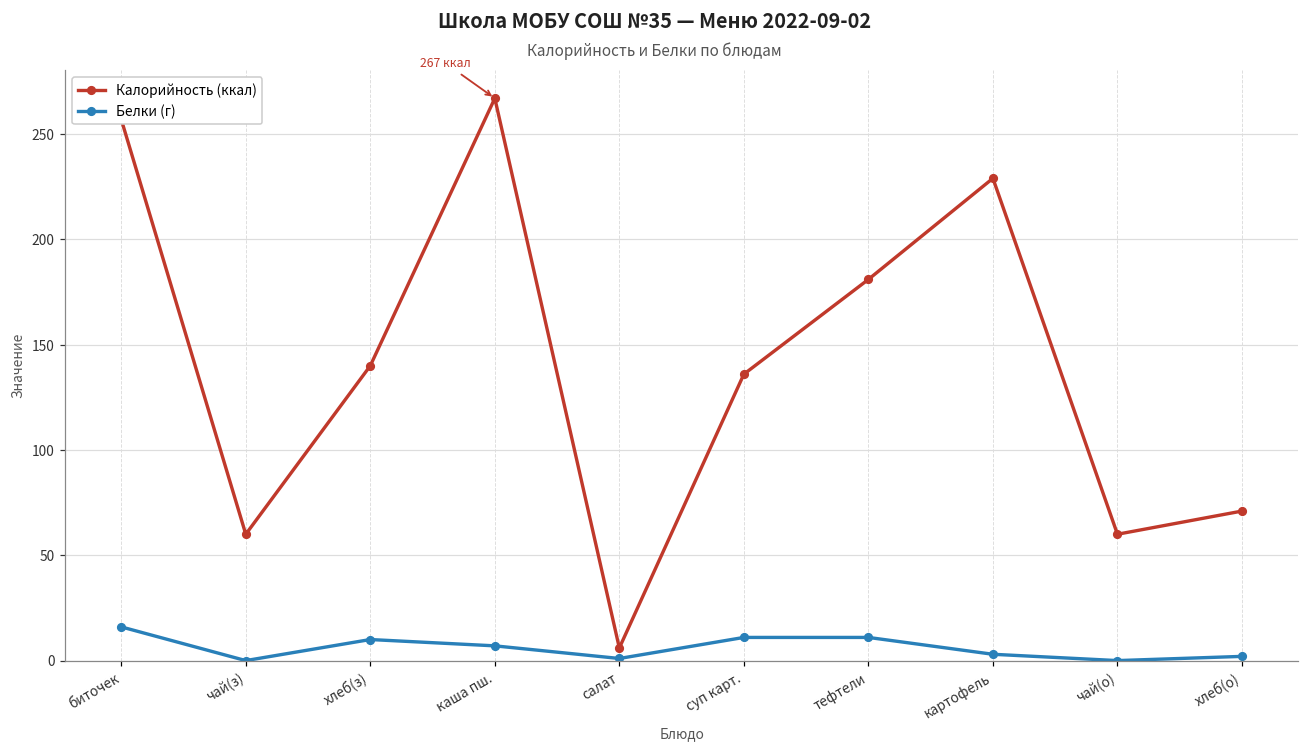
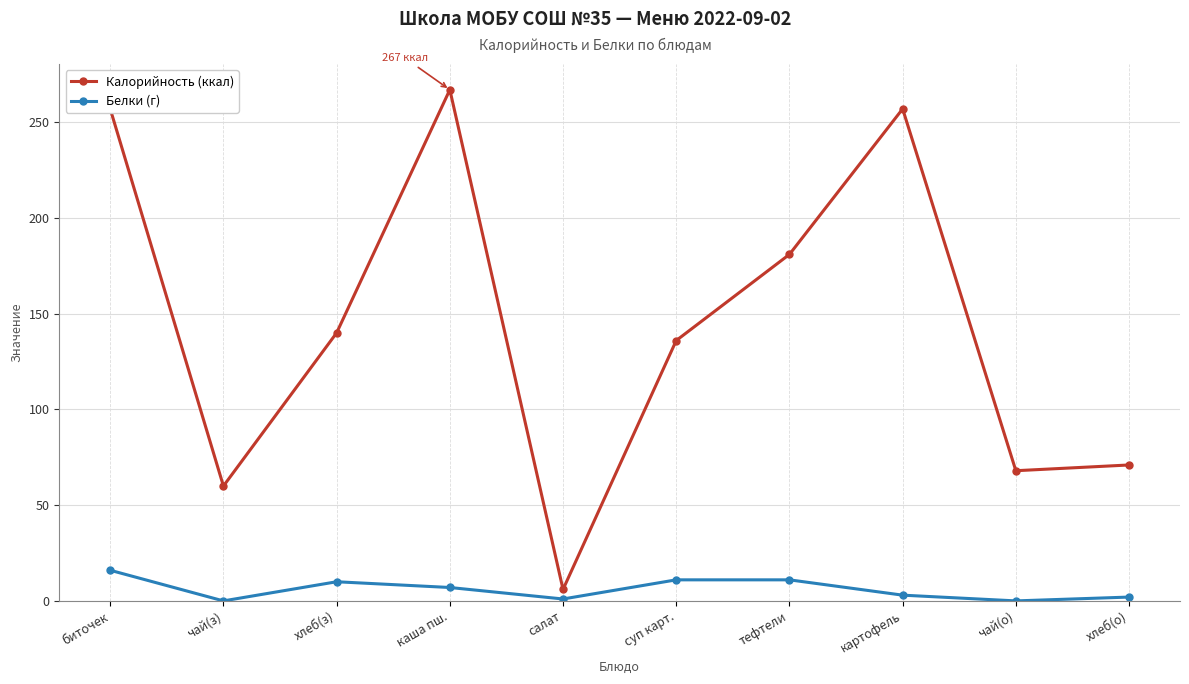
  {
    "Калорийность (ккал)": {
      "чай(з)": 60,
      "хлеб(з)": 140,
      "салат": 6,
      "суп карт.": 136,
      "тефтели": 181,
-     "картофель": 229,
-     "чай(о)": 60,
+     "картофель": 257,
+     "чай(о)": 68,
      "хлеб(о)": 71
    },
    "Белки (г)": {
      "биточек": 16,
      "чай(з)": 0,
      "хлеб(з)": 10,
      "каша пш.": 7,
      "салат": 1,
      "суп карт.": 11,
      "тефтели": 11,
      "картофель": 3,
      "чай(о)": 0,
      "хлеб(о)": 2
    }
  }
